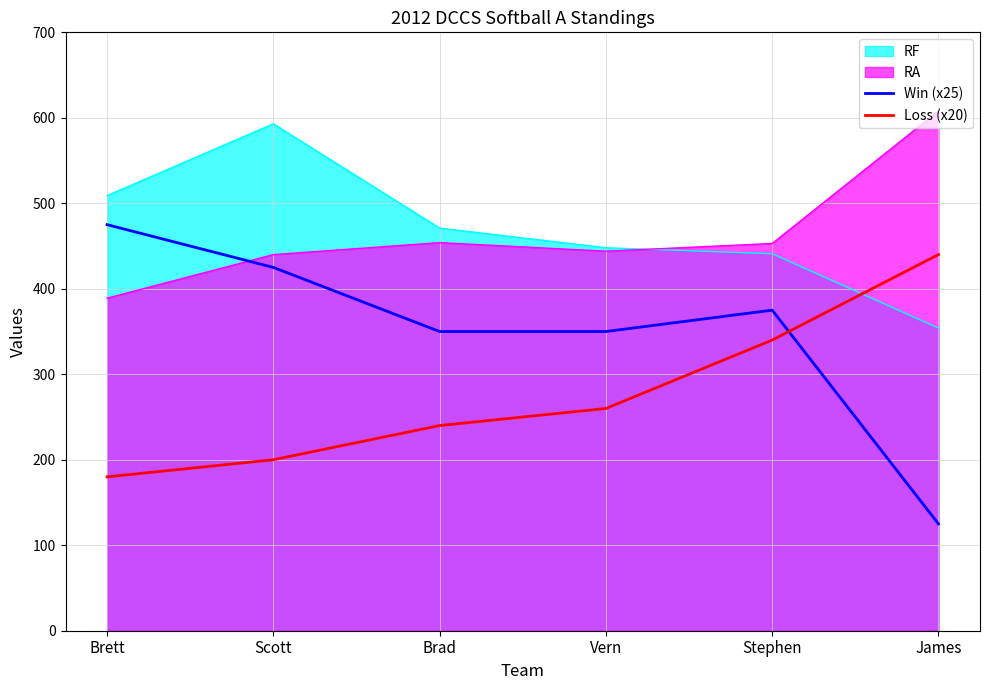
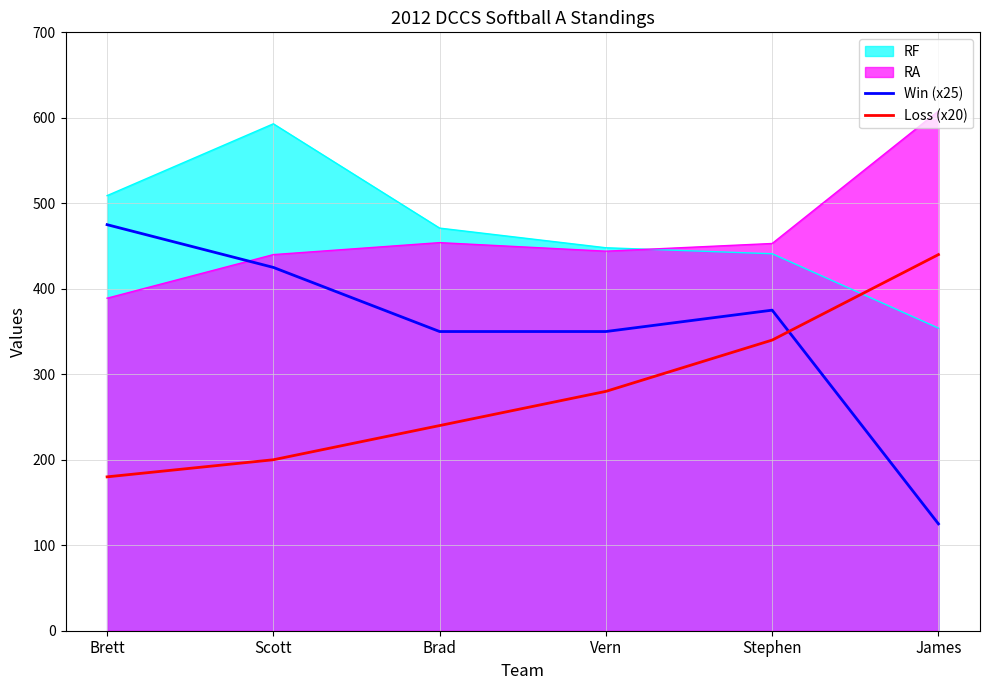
  {
    "RF": {
      "Brett": 510,
      "Scott": 590,
      "Brad": 470,
      "Vern": 450,
      "Stephen": 440,
      "James": 350
    },
    "RA": {
      "Brett": 390,
      "Scott": 440,
      "Brad": 450,
      "Vern": 440,
      "Stephen": 450
    },
    "Win (x25)": {
      "Brett": 480,
      "Scott": 430,
      "Brad": 350,
      "Vern": 350,
      "Stephen": 380,
      "James": 130
    },
    "Loss (x20)": {
      "Brett": 180,
      "Scott": 200,
      "Brad": 240,
-     "Vern": 260,
+     "Vern": 280,
      "Stephen": 340,
      "James": 440
    }
  }
